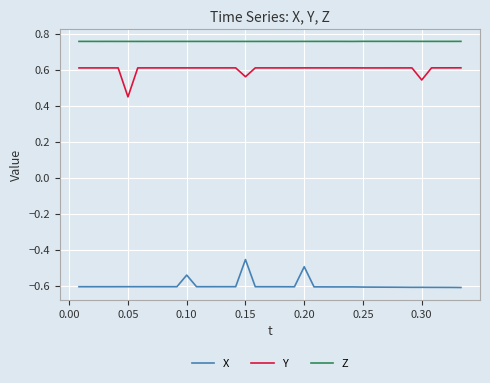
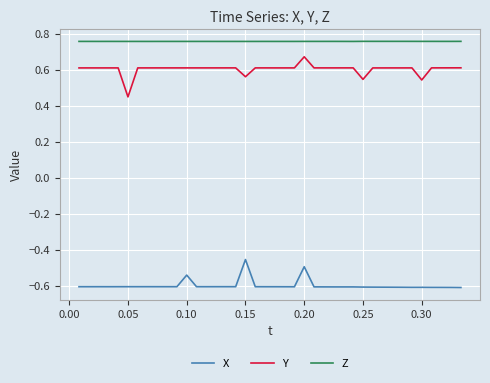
  {
    "X": {
      "0.05": -0.60,
      "0.10": -0.54,
      "0.15": -0.45,
      "0.20": -0.49,
      "0.25": -0.61,
      "0.30": -0.61
    },
    "Y": {
      "0.05": 0.45,
      "0.10": 0.61,
      "0.15": 0.56,
-     "0.20": 0.61,
-     "0.25": 0.61,
+     "0.20": 0.67,
+     "0.25": 0.55,
      "0.30": 0.55
    },
    "Z": {
      "0.05": 0.76,
      "0.10": 0.76,
      "0.15": 0.76,
      "0.20": 0.76,
      "0.25": 0.76,
      "0.30": 0.76
    }
  }
